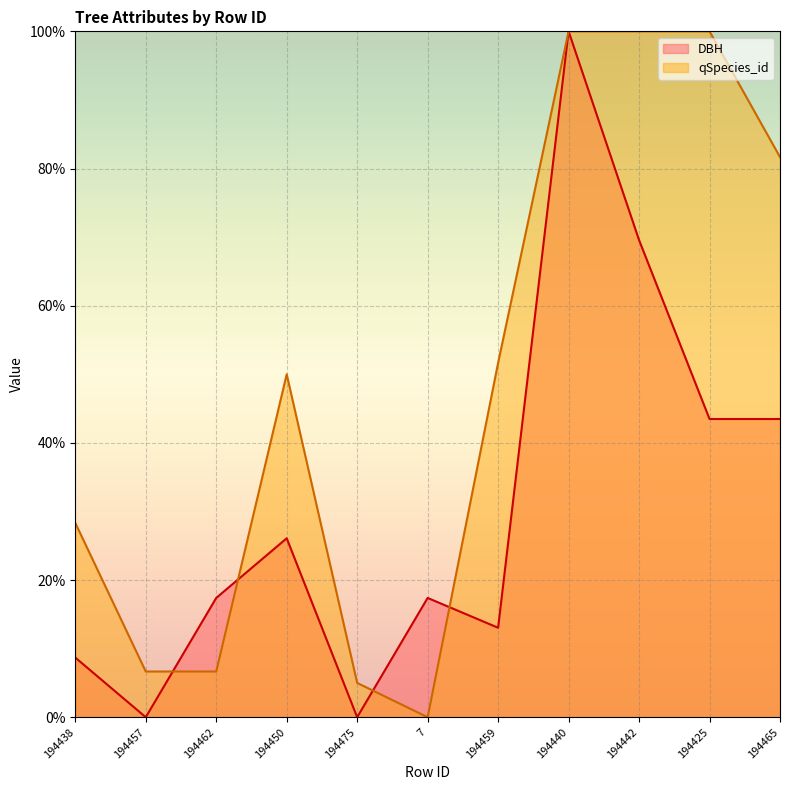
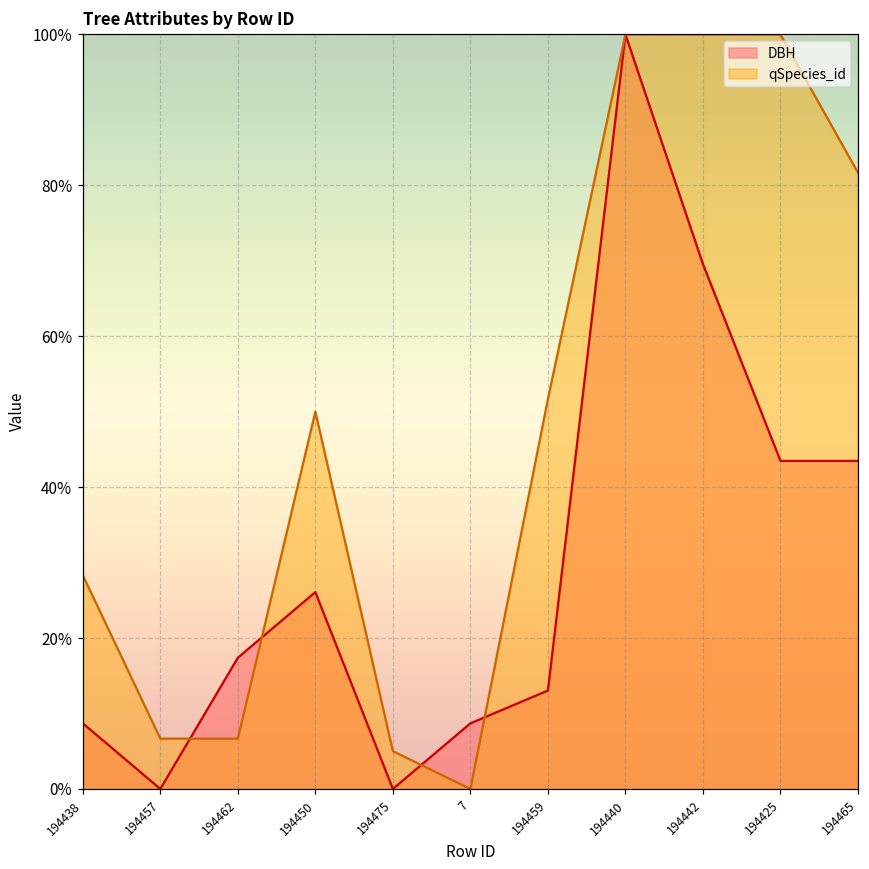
  {
    "DBH": {
      "194438": "9%",
      "194457": "0%",
      "194462": "17%",
      "194450": "26%",
      "194475": "0%",
-     "7": "17%",
+     "7": "9%",
      "194459": "13%",
      "194442": "70%",
      "194425": "43%",
      "194465": "43%"
    },
    "qSpecies_id": {
      "194438": "28%",
      "194457": "7%",
      "194462": "7%",
      "194450": "50%",
      "194475": "5%",
      "7": "0%",
      "194459": "52%",
      "194442": "100%",
      "194425": "100%",
      "194465": "82%"
    }
  }
